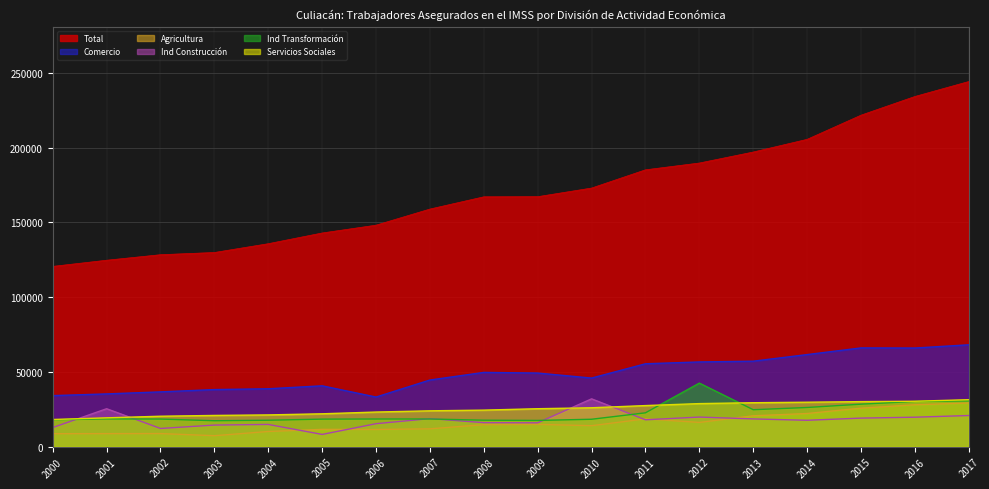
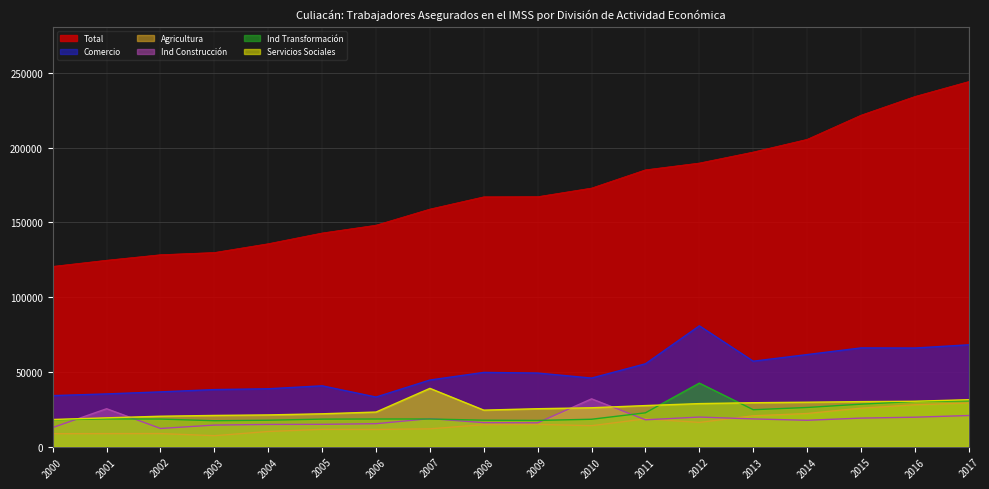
  {
    "Total": {
      "2000": 121000,
      "2001": 125000,
      "2002": 128000,
      "2003": 130000,
      "2004": 136000,
      "2005": 143000,
      "2006": 148000,
      "2007": 159000,
      "2008": 167000,
      "2009": 167000,
      "2010": 173000,
      "2011": 185000,
      "2012": 190000,
      "2013": 197000,
      "2014": 205000,
      "2015": 222000,
      "2016": 234000,
      "2017": 244000
    },
    "Comercio": {
      "2000": 34000,
      "2001": 35000,
      "2002": 37000,
      "2003": 38000,
      "2004": 39000,
      "2005": 41000,
      "2006": 33000,
      "2007": 45000,
      "2008": 50000,
      "2009": 49000,
      "2010": 46000,
      "2011": 55000,
-     "2012": 57000,
+     "2012": 81000,
      "2013": 57000,
      "2014": 62000,
      "2015": 66000,
      "2016": 66000,
      "2017": 68000
    },
    "Agricultura": {
      "2000": 9000,
      "2001": 9000,
      "2002": 9000,
      "2003": 7000,
      "2004": 10000,
      "2005": 12000,
      "2006": 12000,
      "2007": 12000,
      "2010": 14000,
      "2012": 16000,
      "2013": 21000,
      "2014": 22000,
      "2015": 26000,
      "2016": 28000
    },
    "Ind Construcción": {
      "2000": 13000,
      "2001": 25000,
      "2002": 12000,
      "2003": 14000,
      "2004": 15000,
-     "2005": 8000,
+     "2005": 15000,
      "2006": 15000,
      "2010": 32000,
      "2012": 20000,
      "2013": 19000,
      "2014": 18000,
      "2015": 19000,
      "2016": 20000,
      "2017": 21000
    },
    "Ind Transformación": {
      "2002": 18000,
      "2003": 17000,
      "2004": 18000,
      "2005": 18000,
      "2006": 19000,
      "2010": 18000,
      "2011": 23000,
      "2012": 43000,
      "2013": 25000,
      "2014": 26000,
      "2015": 28000
    },
    "Servicios Sociales": {
      "2002": 20000,
      "2003": 21000,
      "2004": 21000,
      "2005": 22000,
      "2006": 23000,
-     "2007": 24000,
+     "2007": 39000,
      "2008": 24000,
      "2009": 25000,
      "2010": 26000,
      "2011": 28000,
      "2012": 29000,
      "2013": 29000,
      "2014": 30000,
      "2015": 30000
    }
  }
